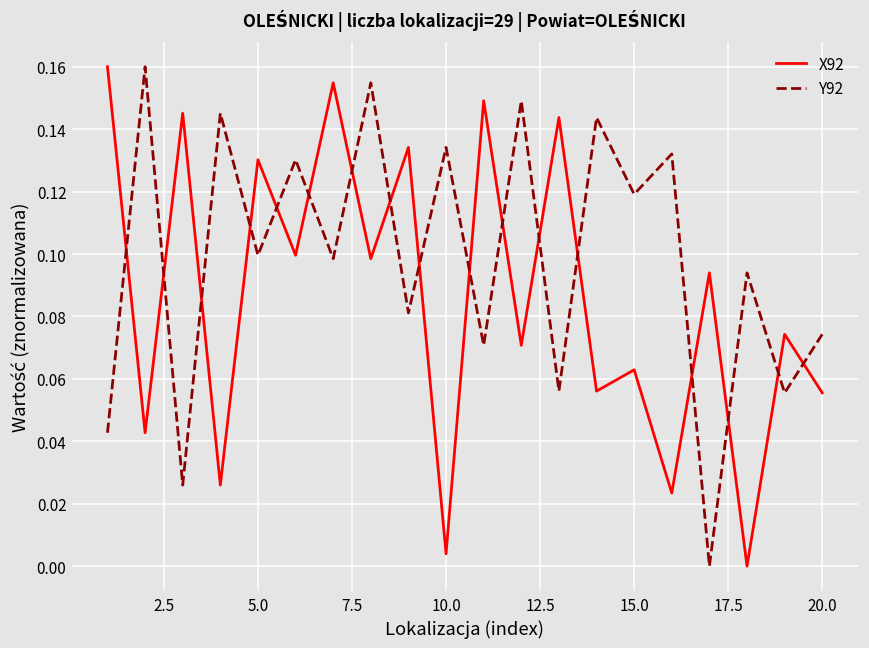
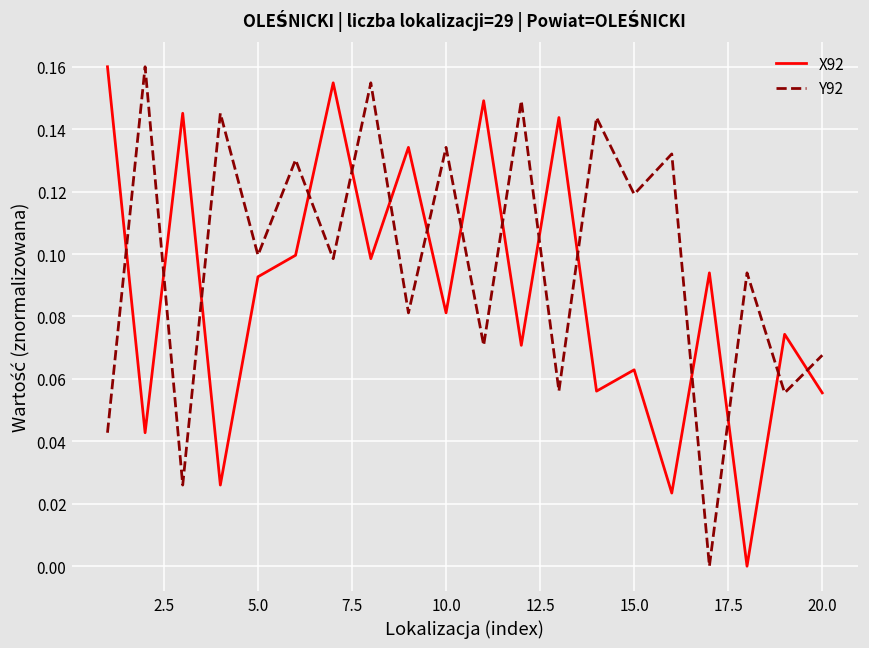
  {
    "X92": {
-     "5.0": 0.130,
-     "10.0": 0.004,
+     "5.0": 0.093,
+     "10.0": 0.081,
      "15.0": 0.063,
      "20.0": 0.056
    },
    "Y92": {
      "5.0": 0.100,
      "10.0": 0.134,
      "15.0": 0.119,
-     "20.0": 0.074
+     "20.0": 0.068
    }
  }
